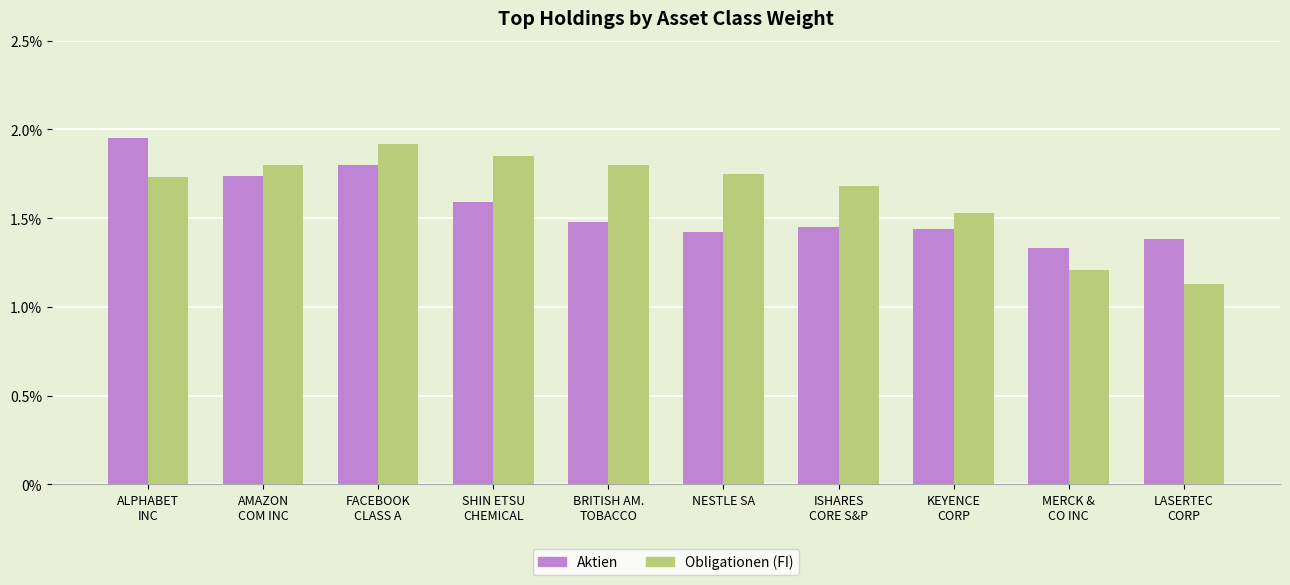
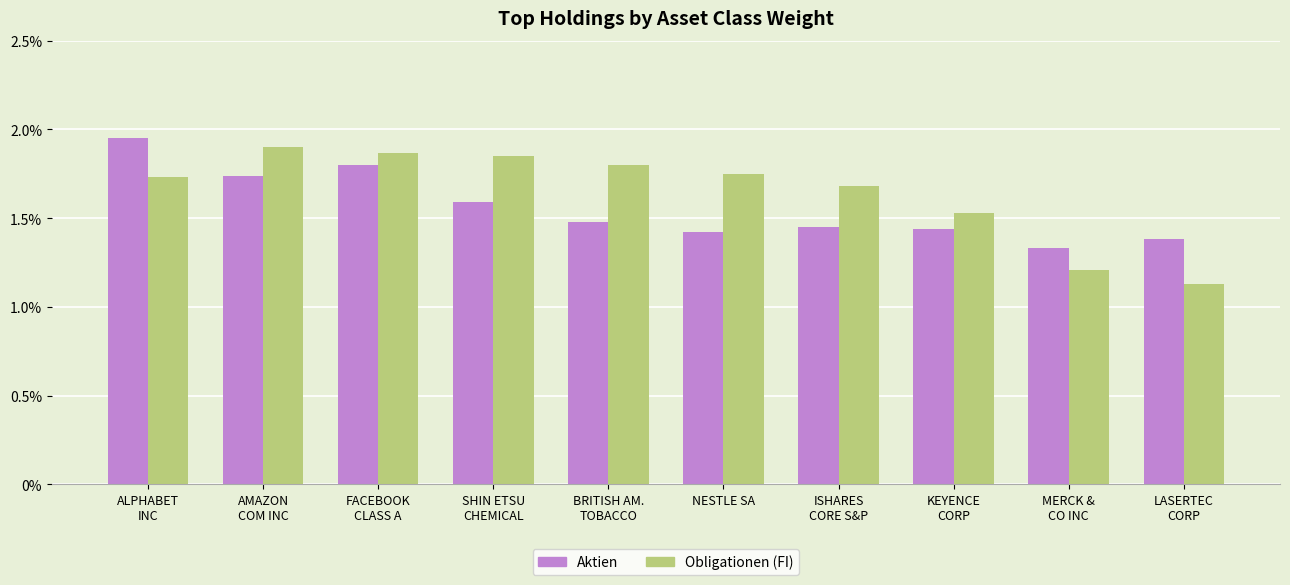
  {
    "Aktien": {
      "ALPHABET INC": "1.95%",
      "AMAZON COM INC": "1.74%",
      "FACEBOOK CLASS A": "1.80%",
      "SHIN ETSU CHEMICAL": "1.59%",
      "BRITISH AM. TOBACCO": "1.48%",
      "NESTLE SA": "1.42%",
      "ISHARES CORE S&P": "1.45%",
      "KEYENCE CORP": "1.44%",
      "MERCK & CO INC": "1.33%",
      "LASERTEC CORP": "1.38%"
    },
    "Obligationen (FI)": {
      "ALPHABET INC": "1.73%",
-     "AMAZON COM INC": "1.8%",
-     "FACEBOOK CLASS A": "1.92%",
+     "AMAZON COM INC": "1.9%",
+     "FACEBOOK CLASS A": "1.87%",
      "SHIN ETSU CHEMICAL": "1.85%",
      "BRITISH AM. TOBACCO": "1.80%",
      "NESTLE SA": "1.75%",
      "ISHARES CORE S&P": "1.68%",
      "KEYENCE CORP": "1.53%",
      "MERCK & CO INC": "1.21%",
      "LASERTEC CORP": "1.13%"
    }
  }
